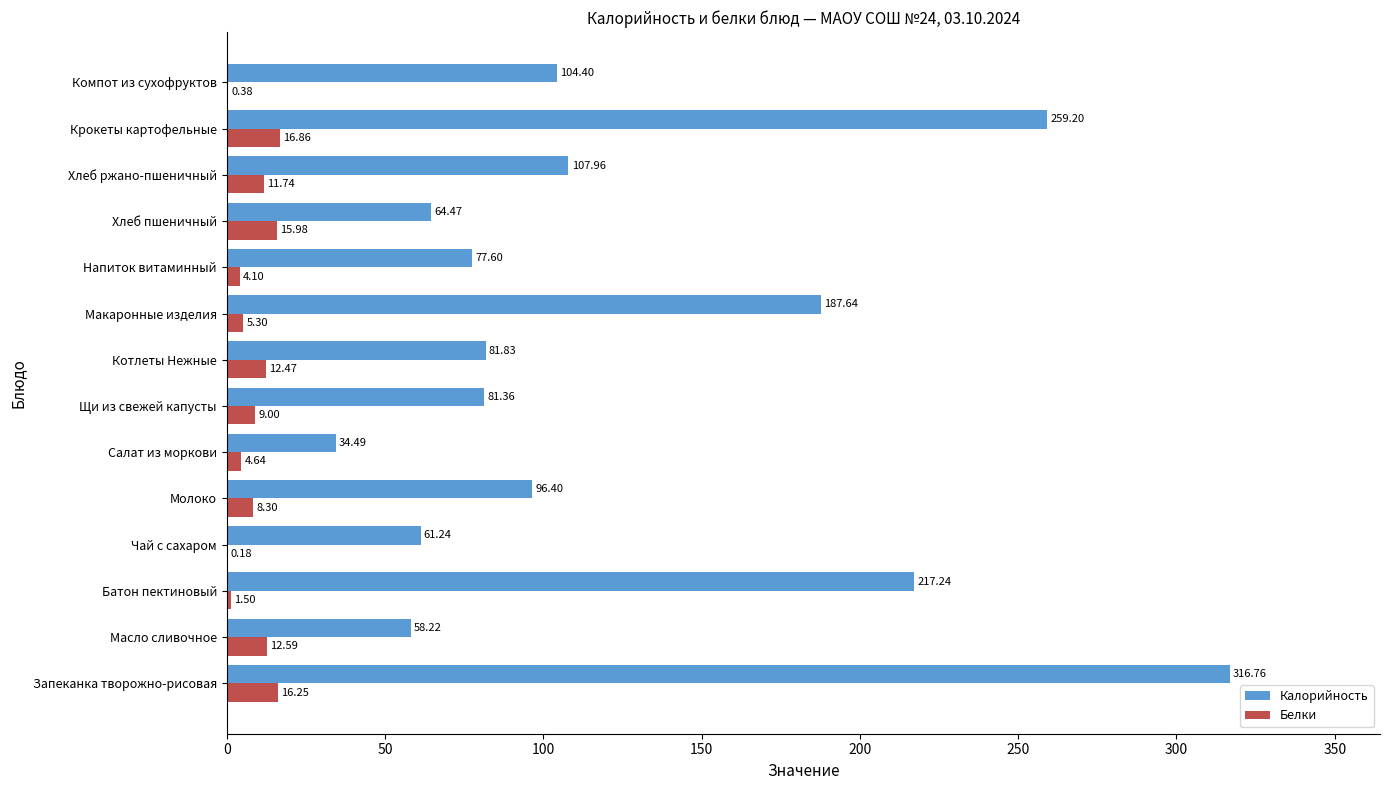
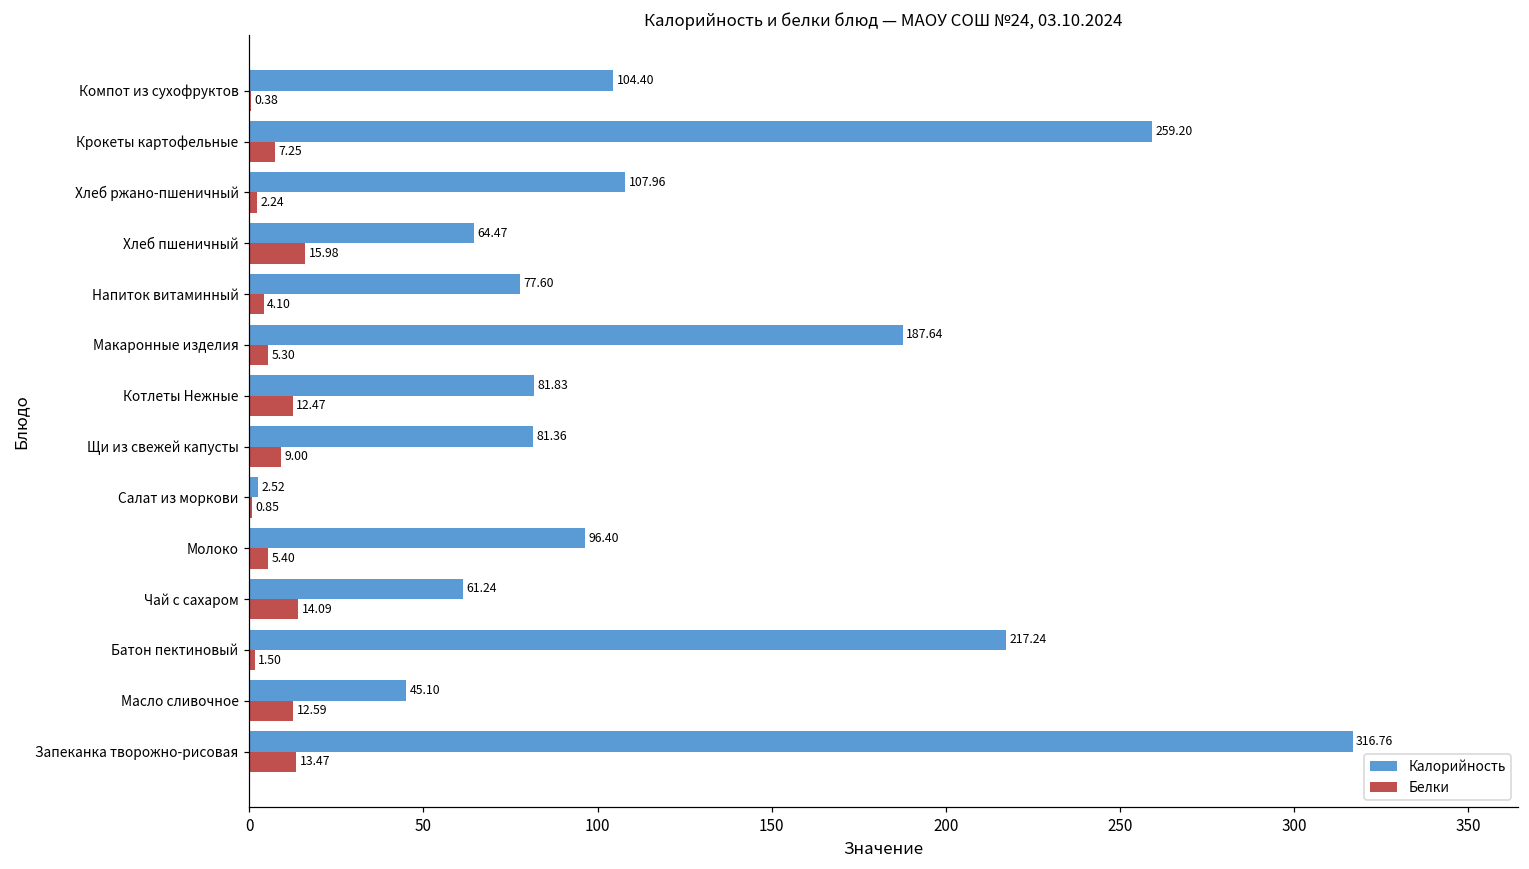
  {
    "Калорийность": {
      "Компот из сухофруктов": 104.40,
      "Крокеты картофельные": 259.20,
      "Хлеб ржано-пшеничный": 107.96,
      "Хлеб пшеничный": 64.47,
      "Напиток витаминный": 77.60,
      "Макаронные изделия": 187.64,
      "Котлеты Нежные": 81.83,
      "Щи из свежей капусты": 81.36,
-     "Салат из моркови": 34.49,
+     "Салат из моркови": 2.52,
      "Молоко": 96.40,
      "Чай с сахаром": 61.24,
      "Батон пектиновый": 217.24,
-     "Масло сливочное": 58.22,
+     "Масло сливочное": 45.10,
      "Запеканка творожно-рисовая": 316.76
    },
    "Белки": {
      "Компот из сухофруктов": 0.38,
-     "Крокеты картофельные": 16.86,
-     "Хлеб ржано-пшеничный": 11.74,
+     "Крокеты картофельные": 7.25,
+     "Хлеб ржано-пшеничный": 2.24,
      "Хлеб пшеничный": 15.98,
      "Напиток витаминный": 4.10,
      "Макаронные изделия": 5.30,
      "Котлеты Нежные": 12.47,
      "Щи из свежей капусты": 9.00,
-     "Салат из моркови": 4.64,
-     "Молоко": 8.30,
-     "Чай с сахаром": 0.18,
+     "Салат из моркови": 0.85,
+     "Молоко": 5.40,
+     "Чай с сахаром": 14.09,
      "Батон пектиновый": 1.50,
      "Масло сливочное": 12.59,
-     "Запеканка творожно-рисовая": 16.25
+     "Запеканка творожно-рисовая": 13.47
    }
  }
